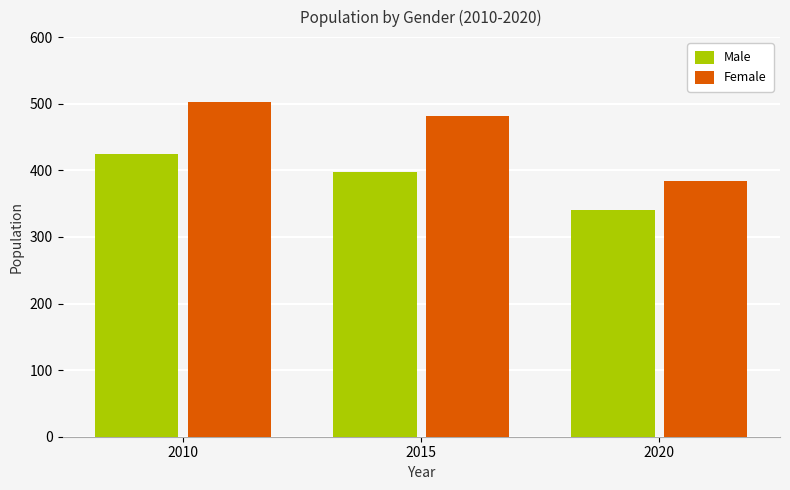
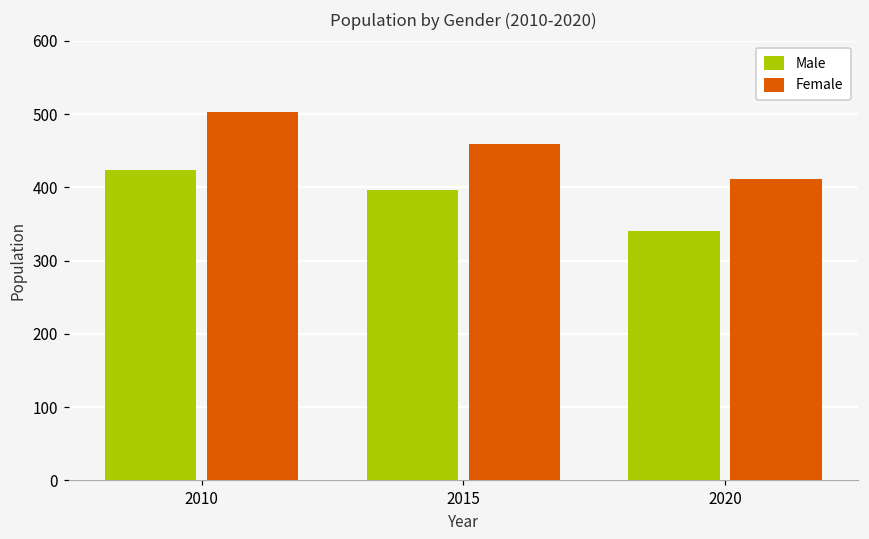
  {
    "Male": {
      "2010": 420,
      "2015": 400,
      "2020": 340
    },
    "Female": {
      "2010": 500,
-     "2015": 480,
-     "2020": 380
+     "2015": 460,
+     "2020": 410
    }
  }
